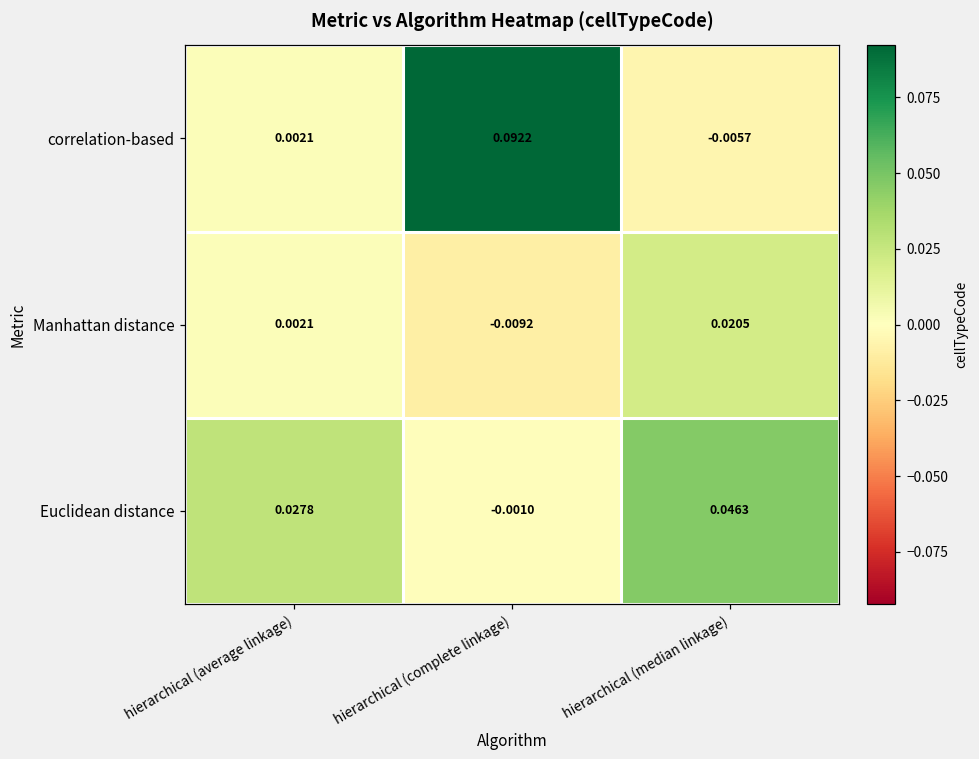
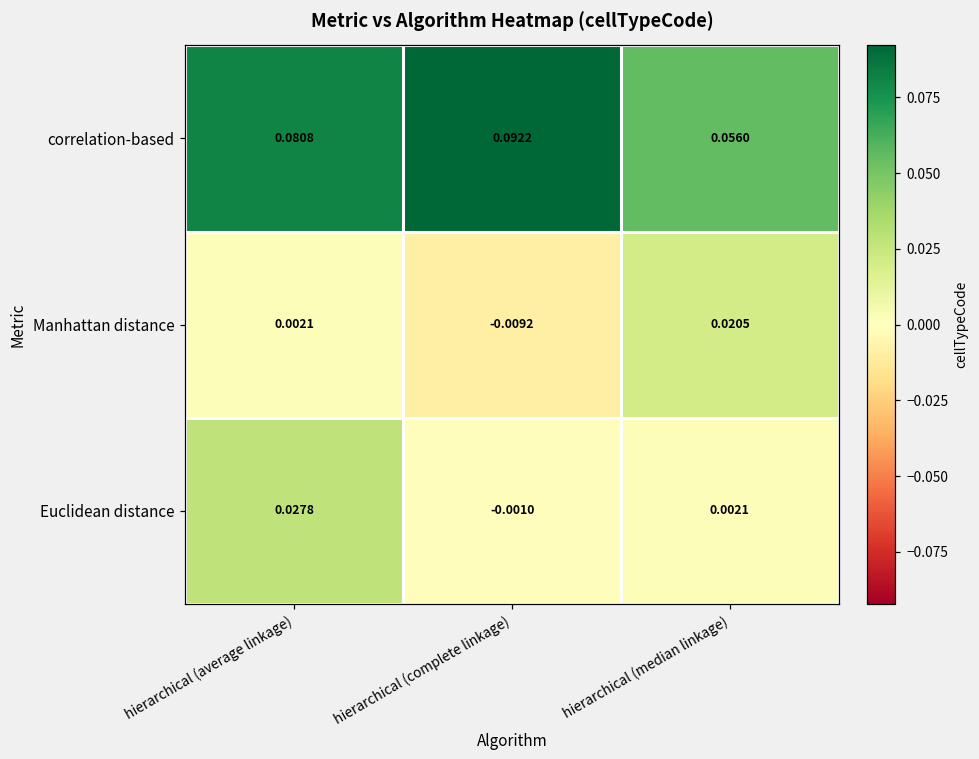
  {
    "correlation-based": {
-     "hierarchical (average linkage)": 0.0021,
+     "hierarchical (average linkage)": 0.0808,
      "hierarchical (complete linkage)": 0.0922,
-     "hierarchical (median linkage)": -0.0057
+     "hierarchical (median linkage)": 0.0560
    },
    "Manhattan distance": {
      "hierarchical (average linkage)": 0.0021,
      "hierarchical (complete linkage)": -0.0092,
      "hierarchical (median linkage)": 0.0205
    },
    "Euclidean distance": {
      "hierarchical (average linkage)": 0.0278,
      "hierarchical (complete linkage)": -0.0010,
-     "hierarchical (median linkage)": 0.0463
+     "hierarchical (median linkage)": 0.0021
    }
  }
